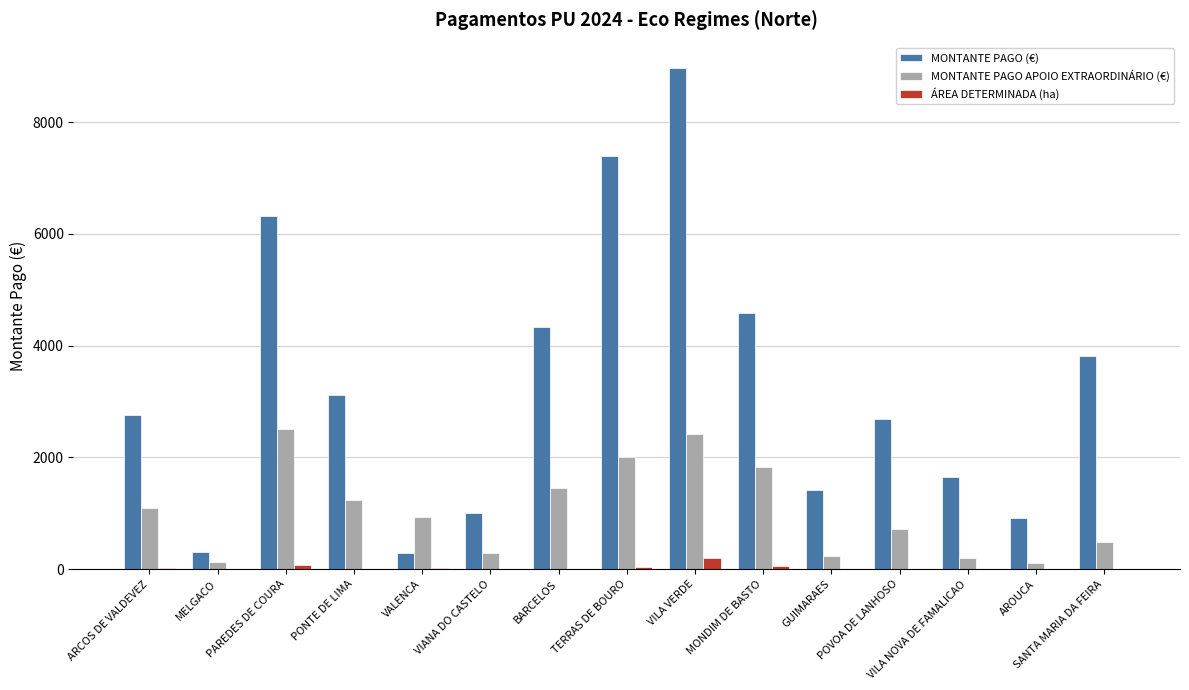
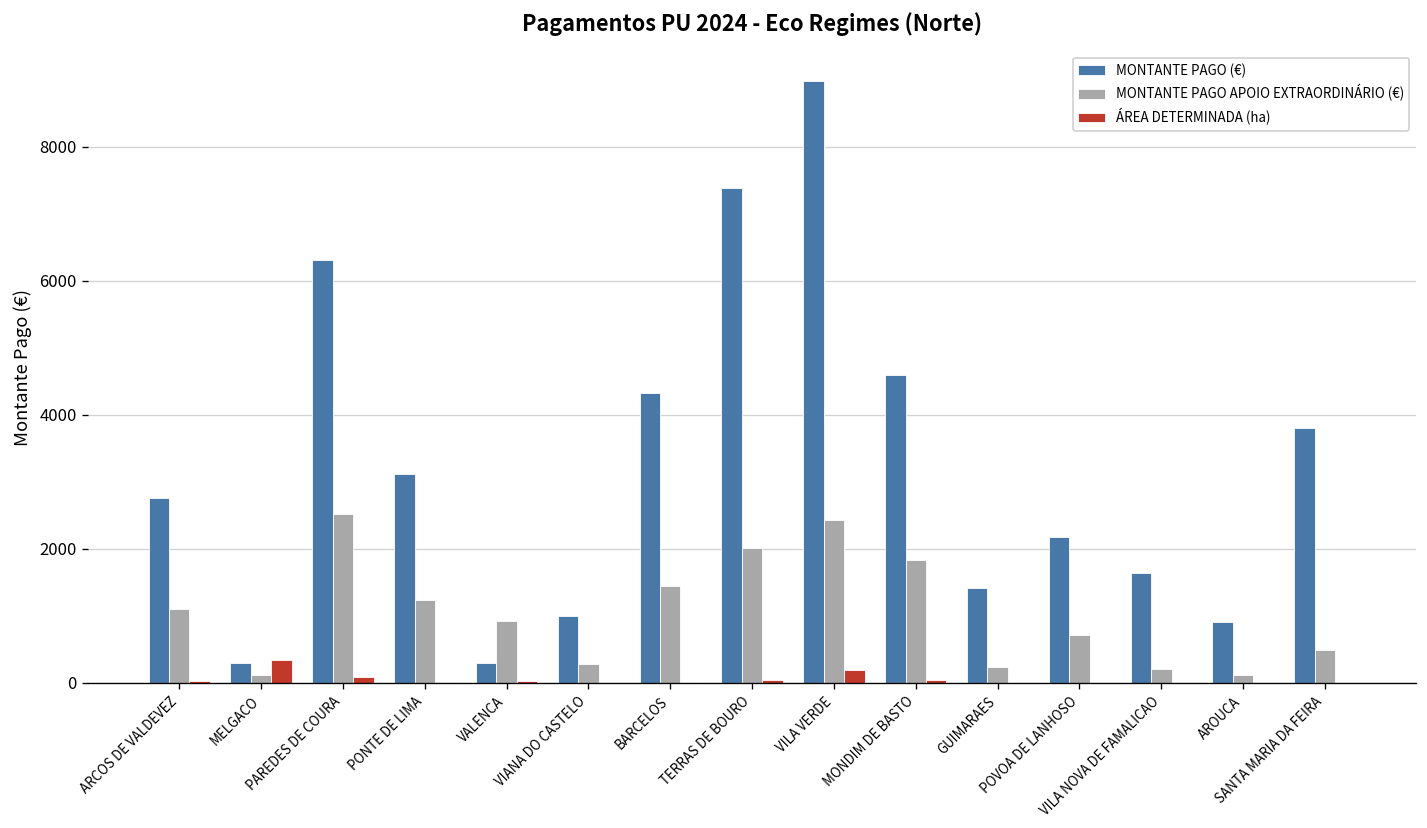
  {
    "MONTANTE PAGO (€)": {
      "ARCOS DE VALDEVEZ": 2800,
      "MELGACO": 300,
      "PAREDES DE COURA": 6300,
      "PONTE DE LIMA": 3100,
      "VALENCA": 300,
      "VIANA DO CASTELO": 1000,
      "BARCELOS": 4300,
      "TERRAS DE BOURO": 7400,
      "VILA VERDE": 9000,
      "MONDIM DE BASTO": 4600,
      "GUIMARAES": 1400,
-     "POVOA DE LANHOSO": 2700,
+     "POVOA DE LANHOSO": 2200,
      "VILA NOVA DE FAMALICAO": 1600,
      "AROUCA": 900,
      "SANTA MARIA DA FEIRA": 3800
    },
    "MONTANTE PAGO APOIO EXTRAORDINÁRIO (€)": {
      "ARCOS DE VALDEVEZ": 1100,
      "MELGACO": 100,
      "PAREDES DE COURA": 2500,
      "PONTE DE LIMA": 1200,
      "VALENCA": 900,
      "VIANA DO CASTELO": 300,
      "BARCELOS": 1500,
      "TERRAS DE BOURO": 2000,
      "VILA VERDE": 2400,
      "MONDIM DE BASTO": 1800,
      "GUIMARAES": 200,
      "POVOA DE LANHOSO": 700,
      "VILA NOVA DE FAMALICAO": 200,
      "AROUCA": 100,
      "SANTA MARIA DA FEIRA": 500
    },
    "ÁREA DETERMINADA (ha)": {
-     "MELGACO": 0,
+     "MELGACO": 300,
      "PAREDES DE COURA": 100,
      "VILA VERDE": 200,
      "MONDIM DE BASTO": 0
    }
  }
